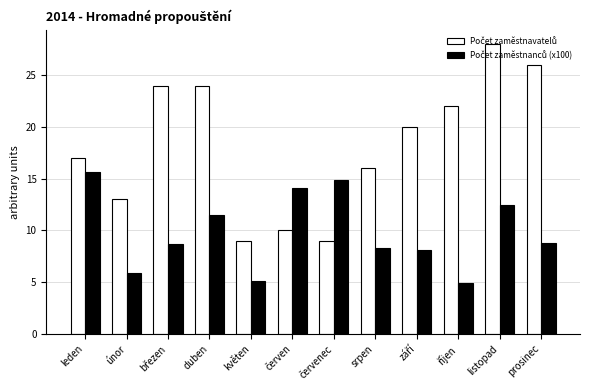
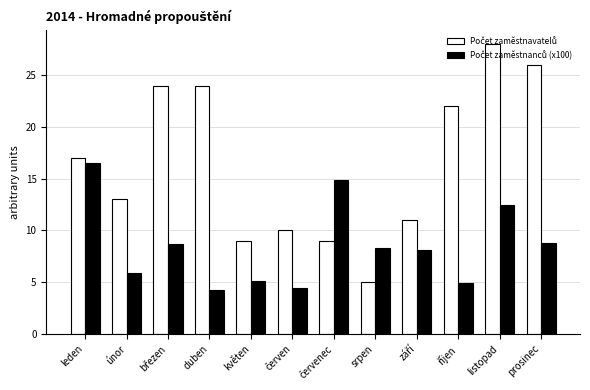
  {
    "Počet zaměstnavatelů": {
      "leden": 17,
      "únor": 13,
      "březen": 24,
      "duben": 24,
      "květen": 9,
      "červen": 10,
      "červenec": 9,
-     "srpen": 16,
-     "září": 20,
+     "srpen": 5,
+     "září": 11,
      "říjen": 22,
      "listopad": 28,
      "prosinec": 26
    },
    "Počet zaměstnanců (x100)": {
-     "leden": 15.7,
+     "leden": 16.5,
      "únor": 5.9,
      "březen": 8.7,
-     "duben": 11.5,
+     "duben": 4.3,
      "květen": 5.1,
-     "červen": 14.1,
+     "červen": 4.4,
      "červenec": 14.9,
      "srpen": 8.3,
      "září": 8.1,
      "říjen": 5.0,
      "listopad": 12.5,
      "prosinec": 8.8
    }
  }
